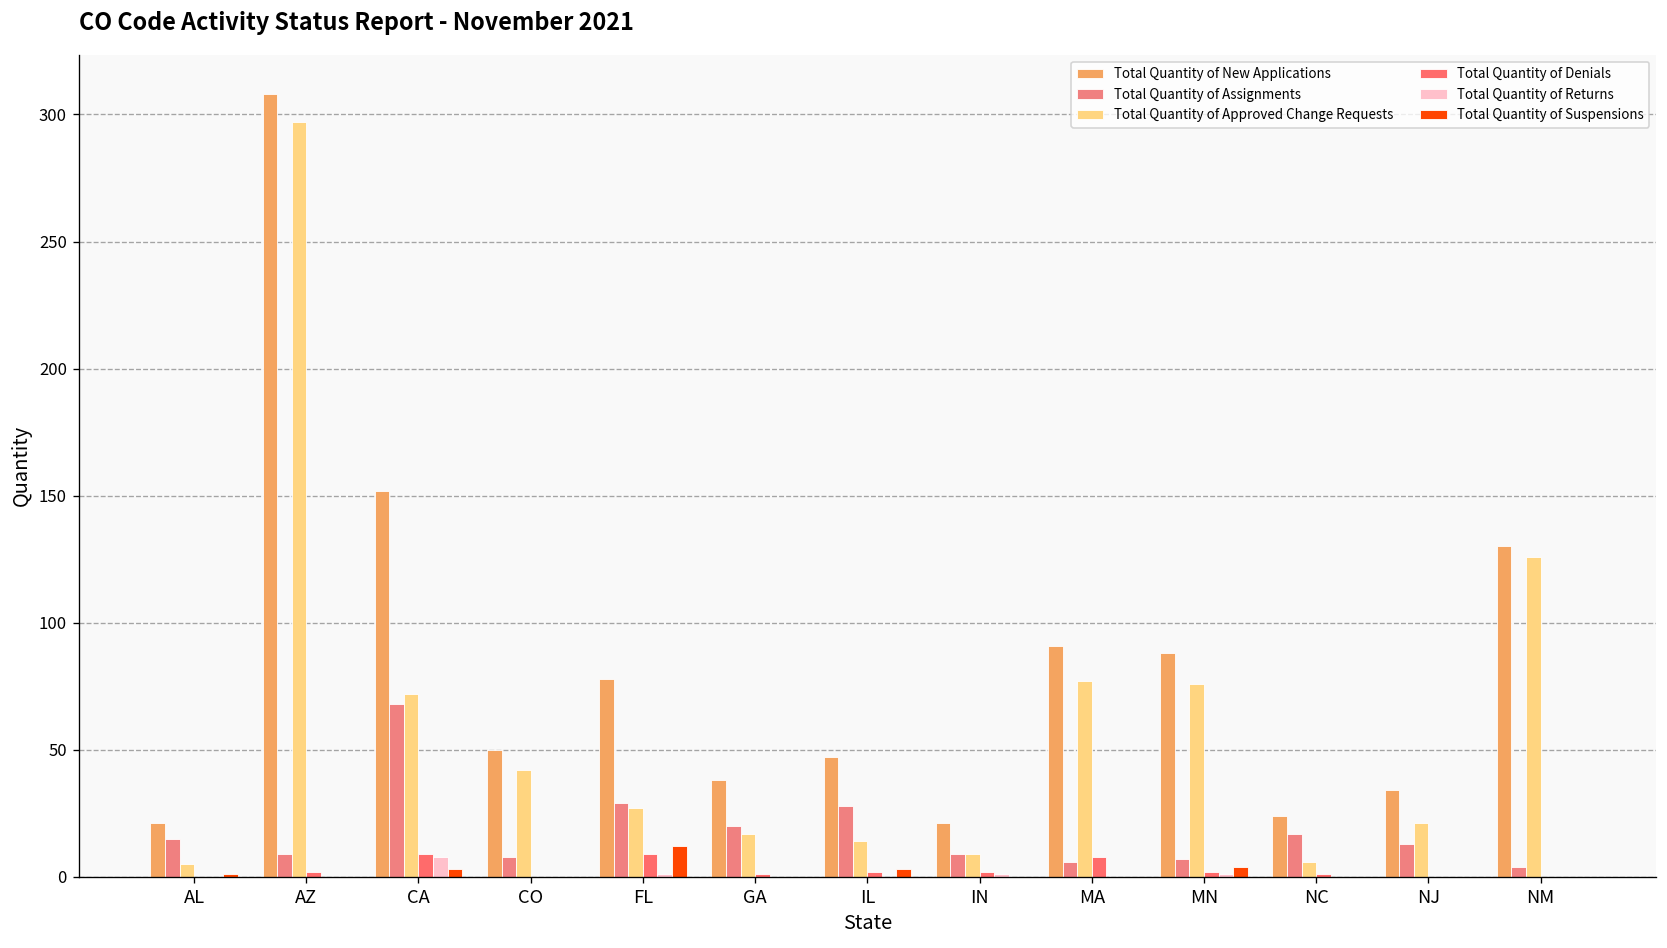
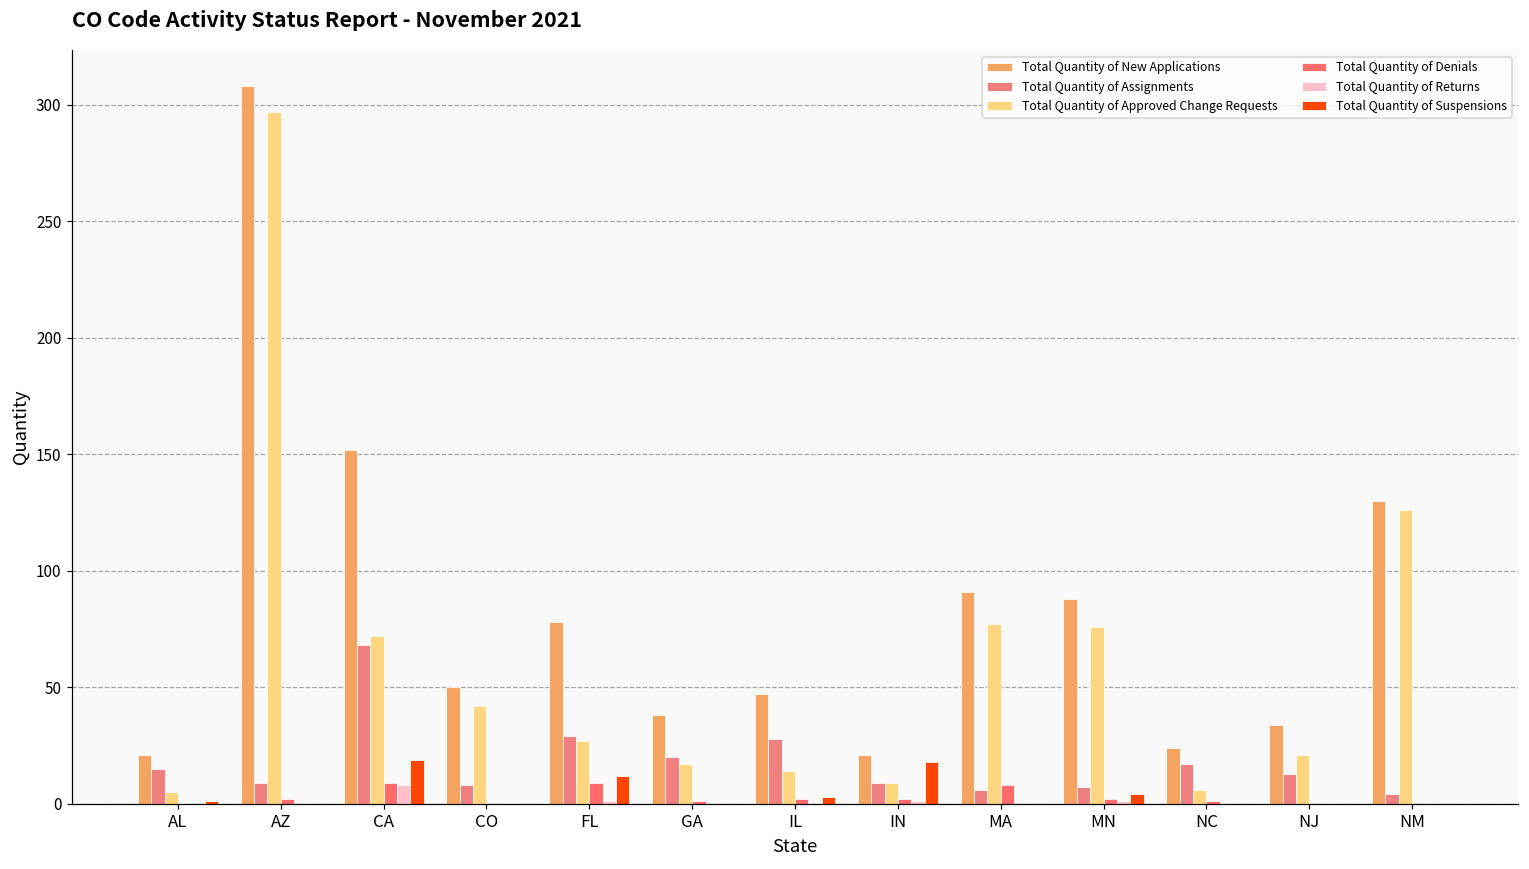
  {
    "Total Quantity of Returns": {
      "AL": 0,
      "AZ": 0,
      "CA": 8,
      "CO": 0,
      "GA": 0,
      "IL": 0,
      "MA": 0,
      "NC": 0,
      "NJ": 0,
      "NM": 0
    },
    "Total Quantity of Suspensions": {
      "AZ": 0,
-     "CA": 3,
+     "CA": 19,
      "CO": 0,
      "FL": 12,
      "GA": 0,
      "IL": 3,
-     "IN": 0,
+     "IN": 18,
      "MA": 0,
      "MN": 4,
      "NC": 0,
      "NJ": 0,
      "NM": 0
    }
  }
